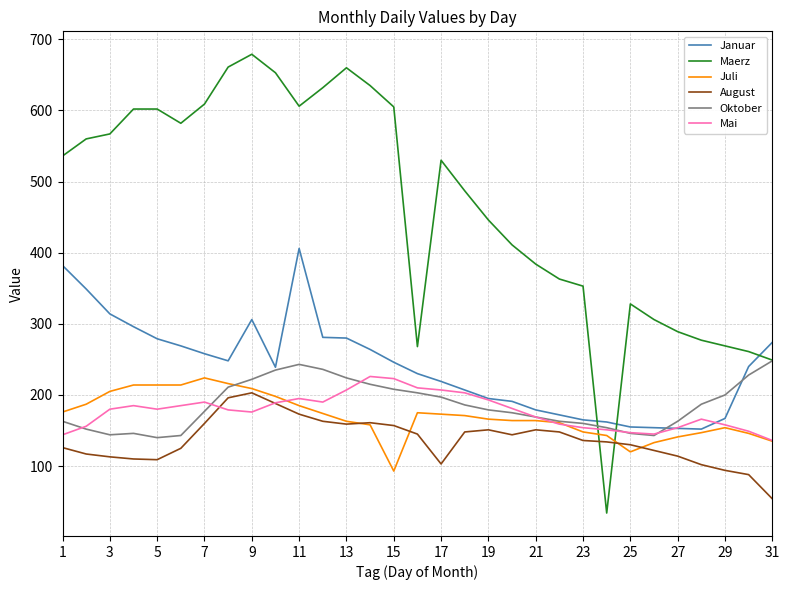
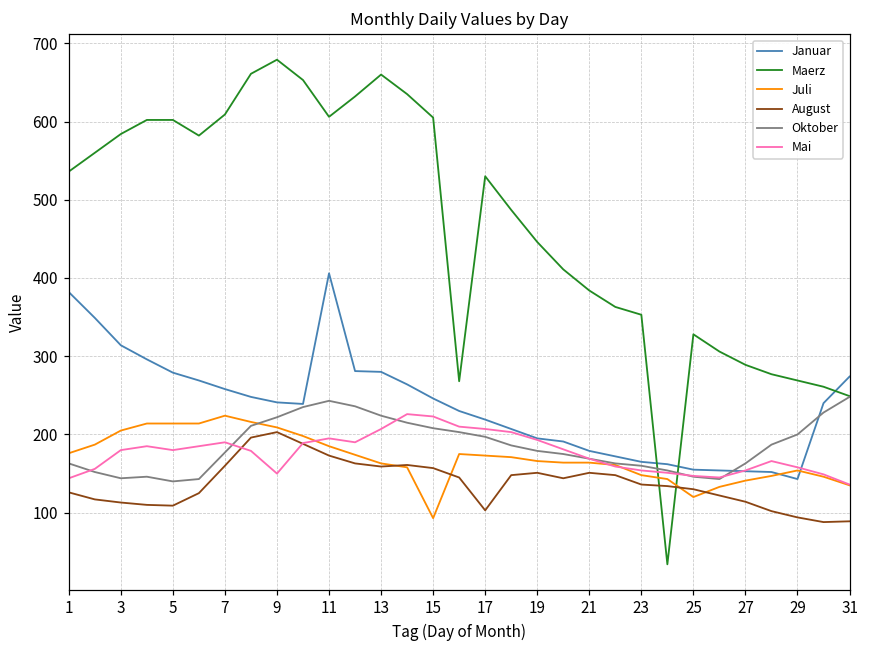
  {
    "Januar": {
      "1": 380,
      "3": 310,
      "5": 280,
      "7": 260,
-     "9": 310,
+     "9": 240,
      "11": 410,
      "13": 280,
      "15": 250,
      "17": 220,
      "21": 180,
      "23": 170,
      "25": 160,
-     "29": 170,
+     "29": 140,
      "31": 270
    },
    "Maerz": {
      "1": 540,
-     "3": 570,
+     "3": 580,
      "5": 600,
      "7": 610,
      "9": 680,
      "11": 610,
      "13": 660,
      "15": 610,
      "17": 530,
      "19": 450,
      "21": 380,
      "23": 350,
      "25": 330,
      "27": 290,
      "29": 270
    },
    "Juli": {
      "1": 180,
      "3": 210,
      "5": 210,
      "7": 220,
      "9": 210,
      "11": 190,
      "13": 160,
      "15": 90,
      "17": 170,
      "19": 170,
      "21": 160,
      "23": 150,
      "25": 120,
      "27": 140,
      "29": 150
    },
    "August": {
      "1": 130,
      "3": 110,
      "5": 110,
      "7": 160,
      "9": 200,
      "11": 170,
      "13": 160,
      "15": 160,
      "17": 100,
      "19": 150,
      "21": 150,
      "23": 140,
      "25": 130,
      "27": 110,
      "29": 90,
-     "31": 50
+     "31": 90
    },
    "Oktober": {
      "1": 160,
      "3": 140,
      "5": 140,
      "7": 180,
      "9": 220,
      "11": 240,
      "13": 220,
      "15": 210,
      "17": 200,
      "19": 180,
      "23": 160,
      "27": 160,
      "29": 200
    },
    "Mai": {
      "1": 140,
      "3": 180,
      "5": 180,
      "7": 190,
-     "9": 180,
+     "9": 150,
      "11": 200,
      "13": 210,
      "15": 220,
      "17": 210,
      "23": 150,
      "29": 160
    }
  }
